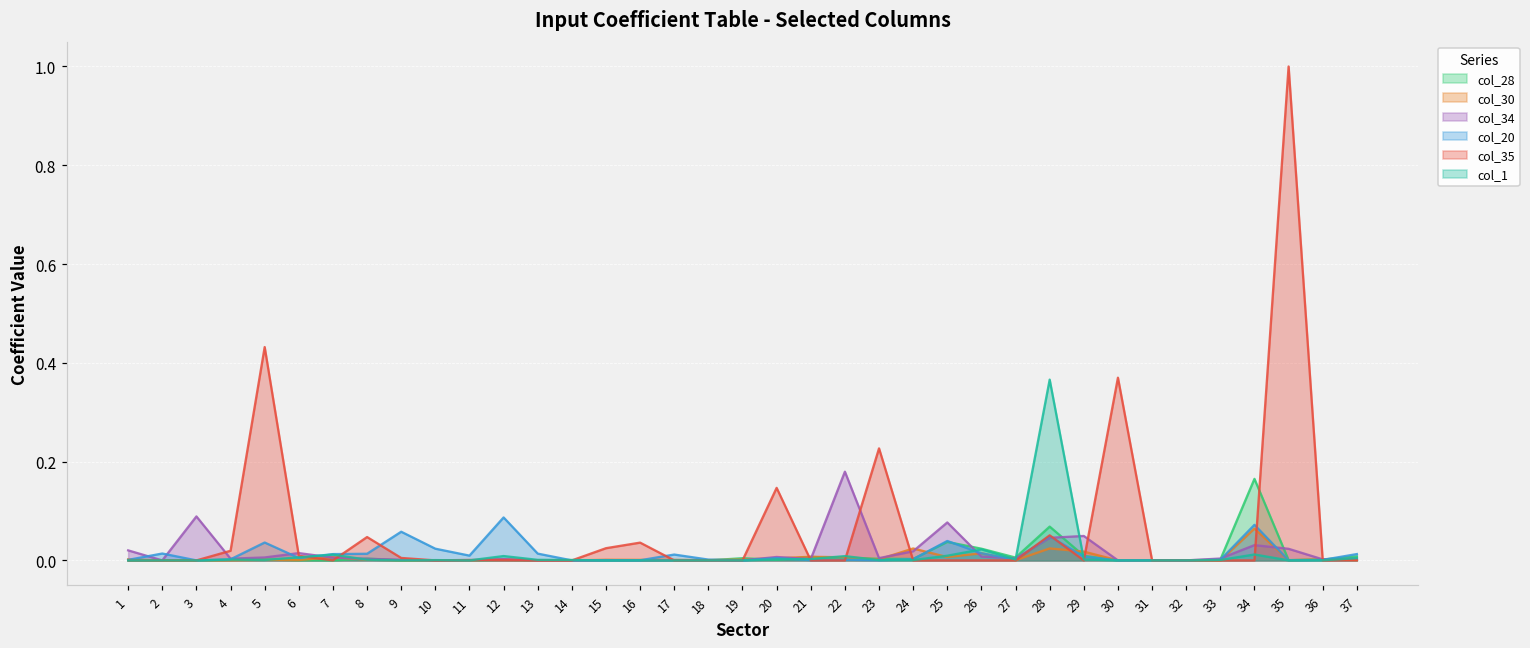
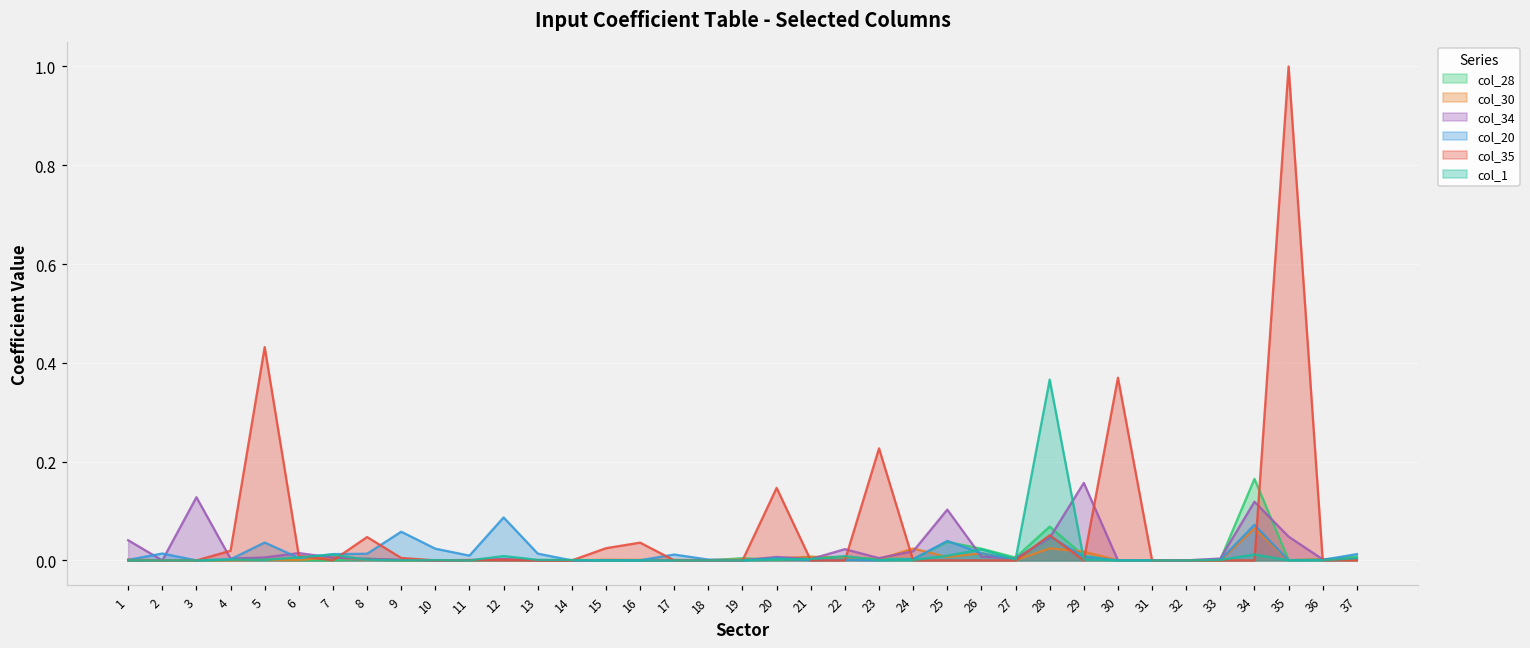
  {
    "col_34": {
-     "1": 0.02,
-     "3": 0.09,
-     "22": 0.18,
+     "1": 0.04,
+     "3": 0.13,
+     "22": 0.02,
      "24": 0.02,
-     "25": 0.08,
+     "25": 0.10,
      "26": 0.01,
-     "29": 0.05,
-     "34": 0.03,
-     "35": 0.02
+     "29": 0.16,
+     "34": 0.12,
+     "35": 0.05
    }
  }
